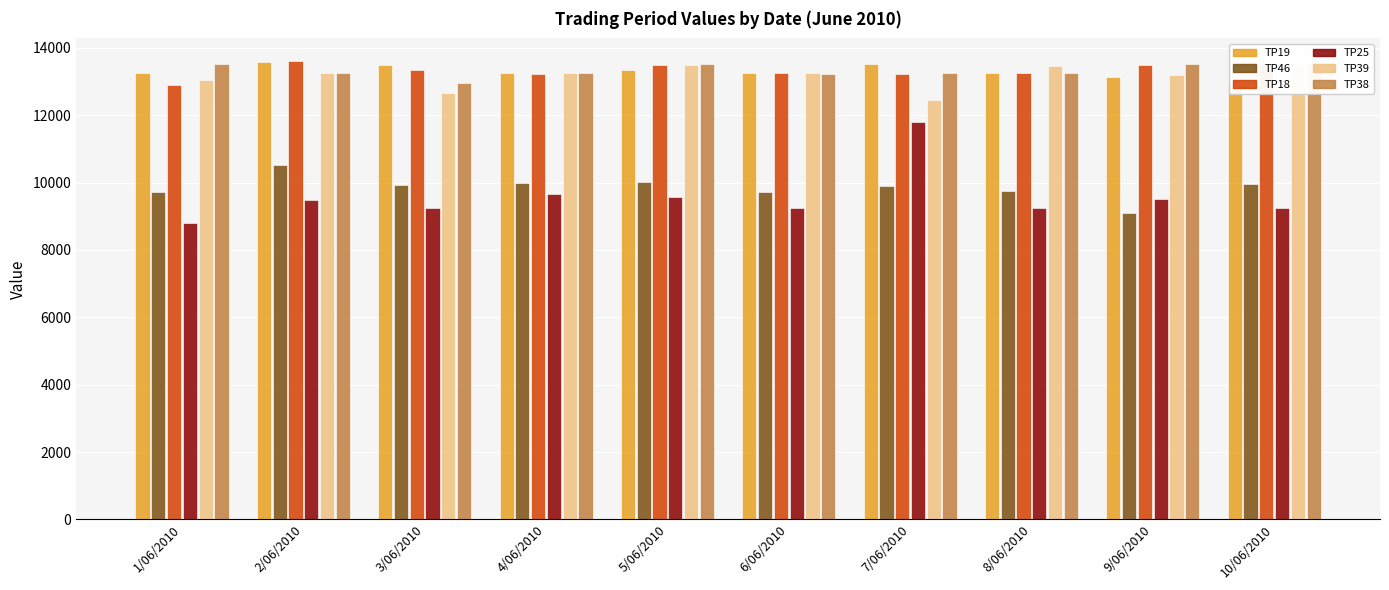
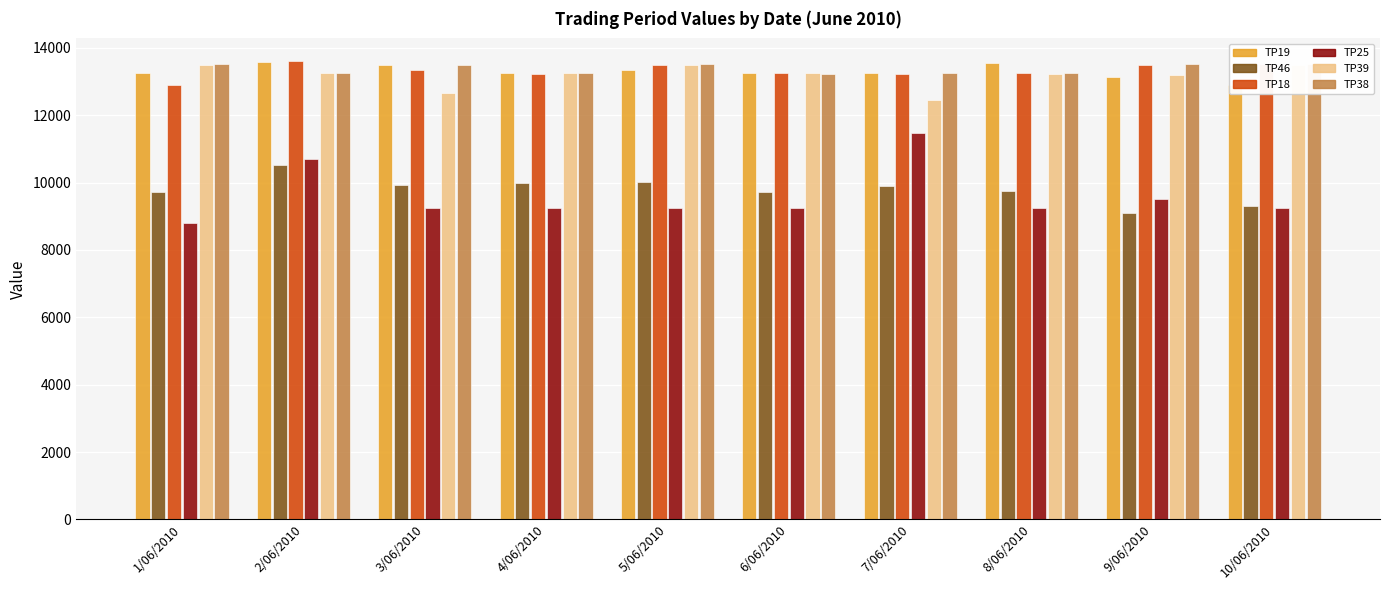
  {
    "TP19": {
      "1/06/2010": 13300,
      "2/06/2010": 13600,
      "3/06/2010": 13500,
      "4/06/2010": 13200,
      "5/06/2010": 13300,
      "6/06/2010": 13200,
-     "7/06/2010": 13500,
-     "8/06/2010": 13300,
+     "7/06/2010": 13200,
+     "8/06/2010": 13500,
      "9/06/2010": 13100
    },
    "TP46": {
      "1/06/2010": 9700,
      "2/06/2010": 10500,
      "3/06/2010": 9900,
      "4/06/2010": 10000,
      "5/06/2010": 10000,
      "6/06/2010": 9700,
      "7/06/2010": 9900,
      "8/06/2010": 9700,
      "9/06/2010": 9100,
-     "10/06/2010": 10000
+     "10/06/2010": 9300
    },
    "TP18": {
      "1/06/2010": 12900,
      "2/06/2010": 13600,
      "3/06/2010": 13300,
      "4/06/2010": 13200,
      "5/06/2010": 13500,
      "6/06/2010": 13200,
      "7/06/2010": 13200,
      "8/06/2010": 13200,
      "9/06/2010": 13500
    },
    "TP25": {
      "1/06/2010": 8800,
-     "2/06/2010": 9500,
+     "2/06/2010": 10700,
      "3/06/2010": 9200,
-     "4/06/2010": 9600,
-     "5/06/2010": 9600,
+     "4/06/2010": 9200,
+     "5/06/2010": 9300,
      "6/06/2010": 9300,
-     "7/06/2010": 11800,
+     "7/06/2010": 11500,
      "8/06/2010": 9200,
      "9/06/2010": 9500,
      "10/06/2010": 9200
    },
    "TP39": {
-     "1/06/2010": 13000,
+     "1/06/2010": 13500,
      "2/06/2010": 13200,
      "3/06/2010": 12700,
      "4/06/2010": 13200,
      "5/06/2010": 13500,
      "6/06/2010": 13200,
      "7/06/2010": 12400,
-     "8/06/2010": 13500,
+     "8/06/2010": 13200,
      "9/06/2010": 13200
    },
    "TP38": {
      "1/06/2010": 13500,
      "2/06/2010": 13200,
-     "3/06/2010": 13000,
+     "3/06/2010": 13500,
      "4/06/2010": 13200,
      "5/06/2010": 13500,
      "6/06/2010": 13200,
      "7/06/2010": 13200,
      "8/06/2010": 13200,
      "9/06/2010": 13500
    }
  }
